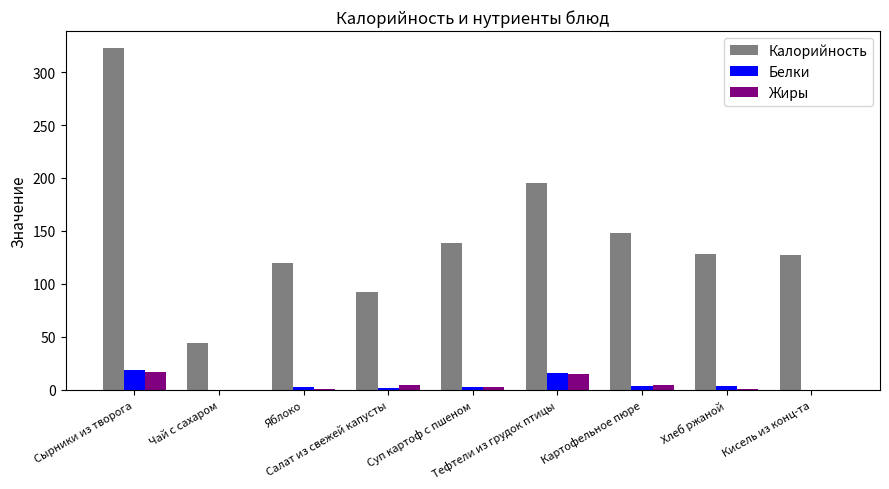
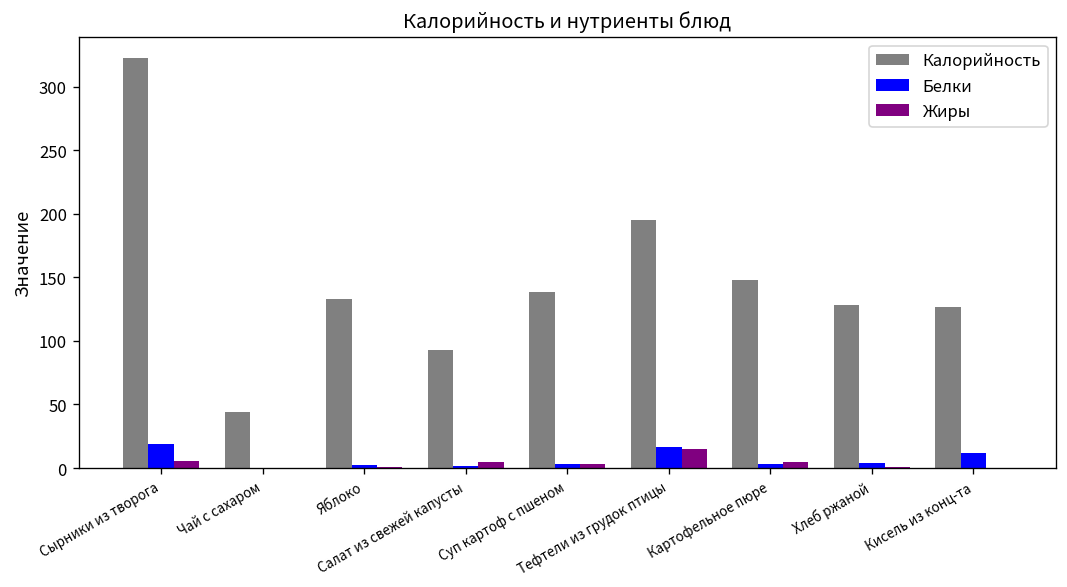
  {
    "Калорийность": {
      "Сырники из творога": 323,
      "Чай с сахаром": 44,
-     "Яблоко": 120,
+     "Яблоко": 133,
      "Салат из свежей капусты": 93,
      "Суп картоф с пшеном": 138,
      "Тефтели из грудок птицы": 195,
      "Картофельное пюре": 148,
      "Хлеб ржаной": 128,
      "Кисель из конц-та": 127
    },
    "Белки": {
      "Сырники из творога": 19,
      "Чай с сахаром": 0,
      "Яблоко": 3,
      "Суп картоф с пшеном": 3,
      "Тефтели из грудок птицы": 16,
      "Картофельное пюре": 3,
      "Хлеб ржаной": 4,
-     "Кисель из конц-та": 0
+     "Кисель из конц-та": 12
    },
    "Жиры": {
-     "Сырники из творога": 17,
+     "Сырники из творога": 5,
      "Чай с сахаром": 0,
      "Салат из свежей капусты": 5,
      "Суп картоф с пшеном": 3,
      "Тефтели из грудок птицы": 15,
      "Картофельное пюре": 5,
      "Кисель из конц-та": 0
    }
  }
